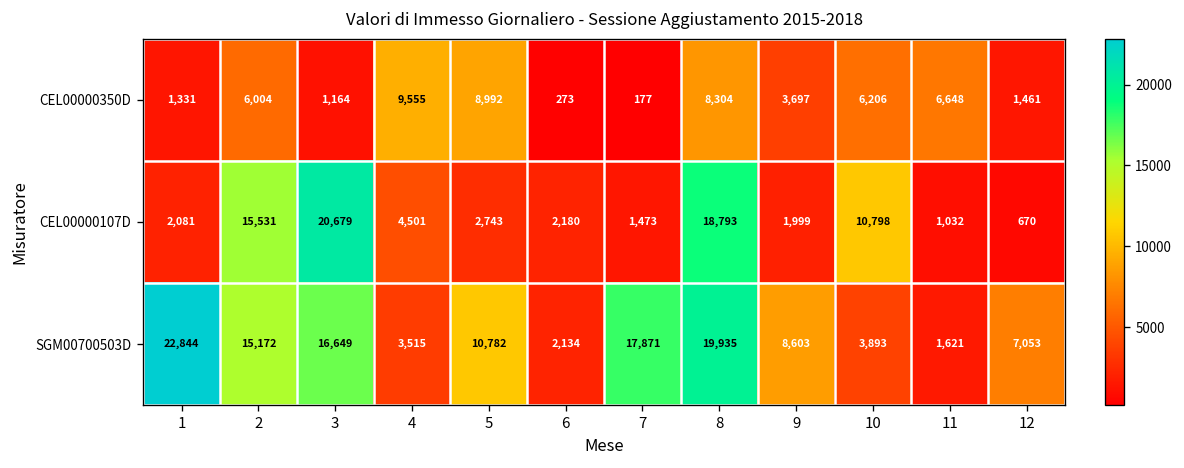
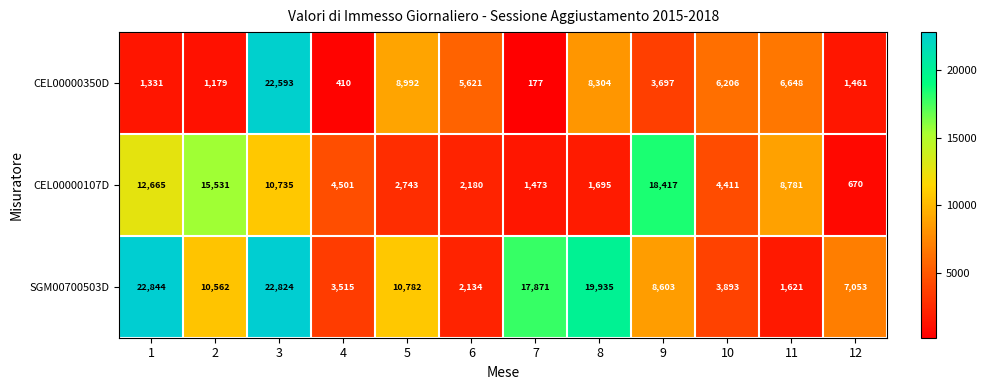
  {
    "CEL00000350D": {
      "1": "1,331",
-     "2": "6,004",
-     "3": "1,164",
-     "4": "9,555",
+     "2": "1,179",
+     "3": "22,593",
+     "4": "410",
      "5": "8,992",
-     "6": "273",
+     "6": "5,621",
      "7": "177",
      "8": "8,304",
      "9": "3,697",
      "10": "6,206",
      "11": "6,648",
      "12": "1,461"
    },
    "CEL00000107D": {
-     "1": "2,081",
+     "1": "12,665",
      "2": "15,531",
-     "3": "20,679",
+     "3": "10,735",
      "4": "4,501",
      "5": "2,743",
      "6": "2,180",
      "7": "1,473",
-     "8": "18,793",
-     "9": "1,999",
-     "10": "10,798",
-     "11": "1,032",
+     "8": "1,695",
+     "9": "18,417",
+     "10": "4,411",
+     "11": "8,781",
      "12": "670"
    },
    "SGM00700503D": {
      "1": "22,844",
-     "2": "15,172",
-     "3": "16,649",
+     "2": "10,562",
+     "3": "22,824",
      "4": "3,515",
      "5": "10,782",
      "6": "2,134",
      "7": "17,871",
      "8": "19,935",
      "9": "8,603",
      "10": "3,893",
      "11": "1,621",
      "12": "7,053"
    }
  }
